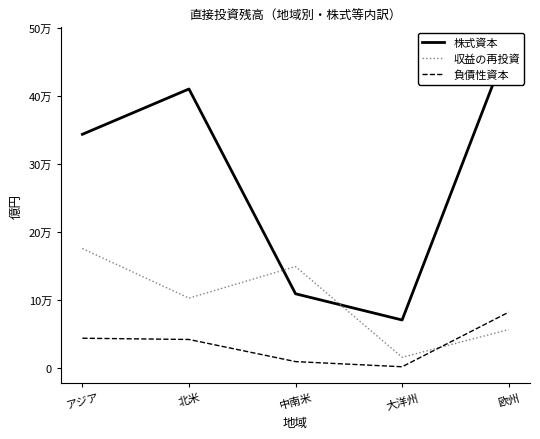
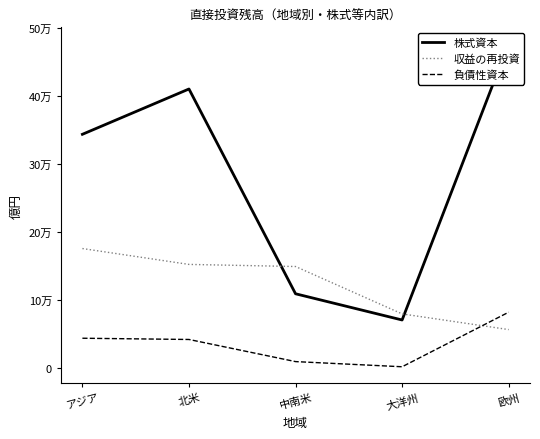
  {
    "収益の再投資": {
      "アジア": "18万",
-     "北米": "10万",
+     "北米": "15万",
      "中南米": "15万",
-     "大洋州": "2万",
+     "大洋州": "8万",
      "欧州": "6万"
    }
  }
